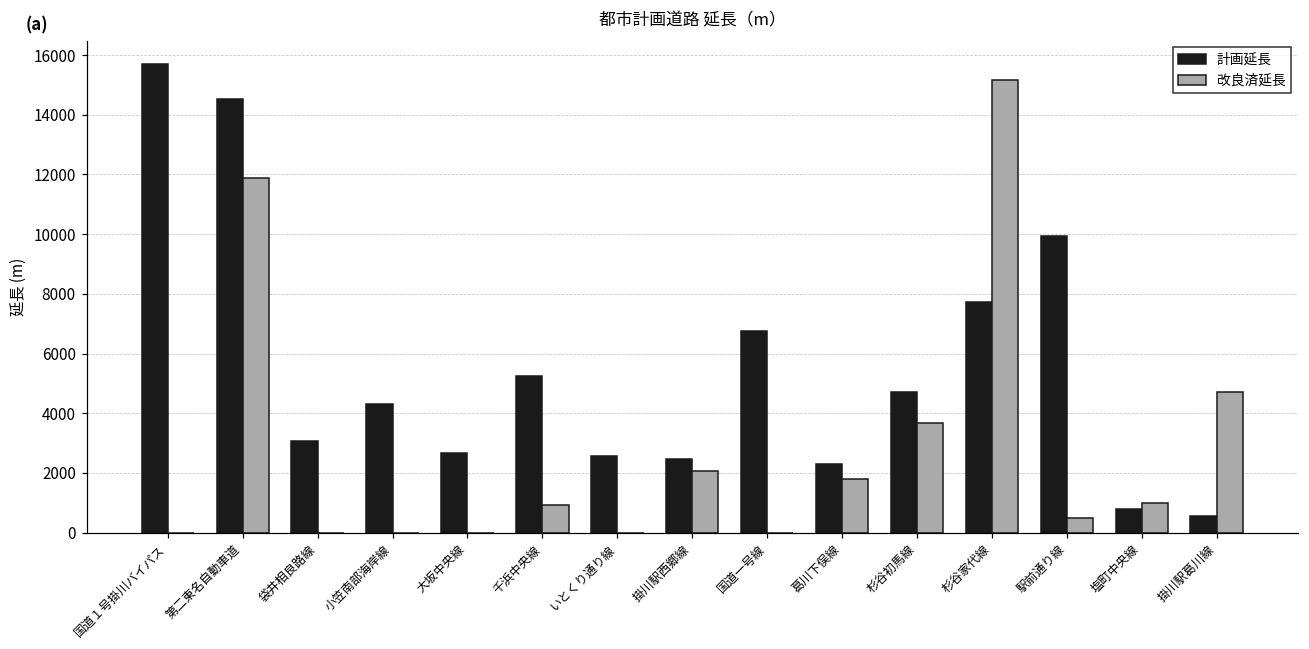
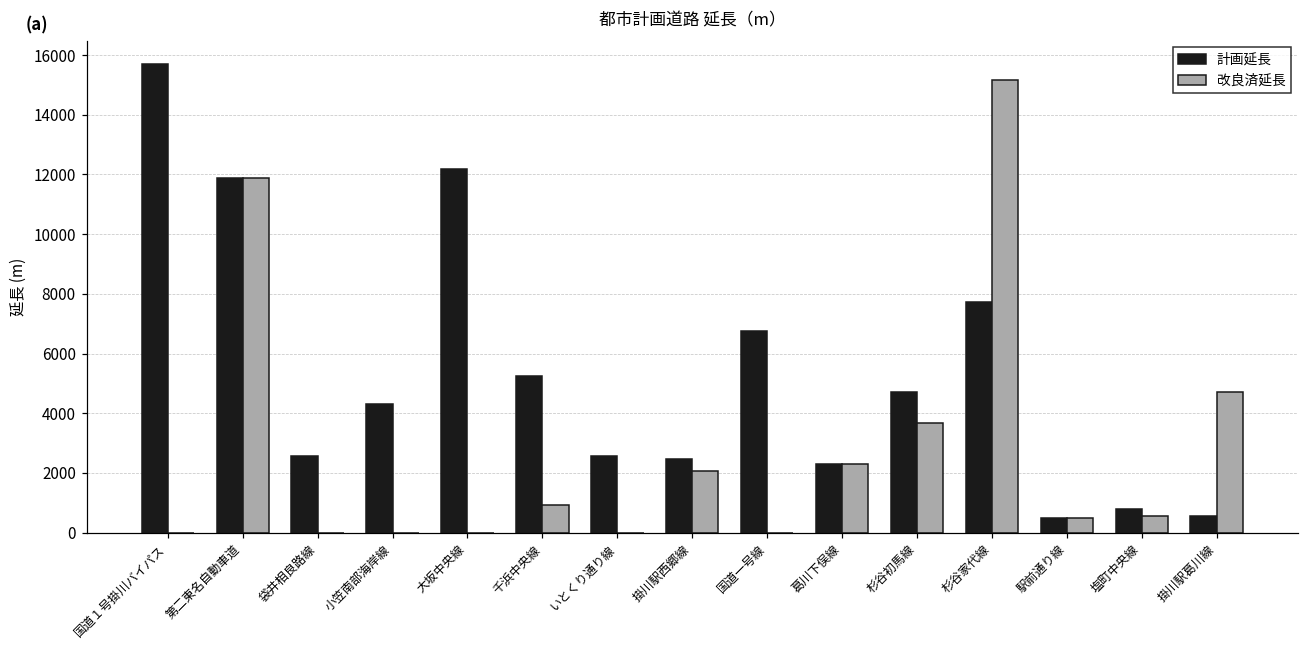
  {
    "計画延長": {
      "国道１号掛川バイパス": 15700,
-     "第二東名自動車道": 14500,
-     "袋井相良路線": 3100,
+     "第二東名自動車道": 11900,
+     "袋井相良路線": 2600,
      "小笠南部海岸線": 4300,
-     "大坂中央線": 2700,
+     "大坂中央線": 12200,
      "千浜中央線": 5200,
      "いとくり通り線": 2600,
      "掛川駅西郷線": 2500,
      "国道一号線": 6800,
      "葛川下俣線": 2300,
      "杉谷初馬線": 4700,
      "杉谷家代線": 7700,
-     "駅前通り線": 9900,
+     "駅前通り線": 500,
      "塩町中央線": 800,
      "掛川駅葛川線": 500
    },
    "改良済延長": {
      "国道１号掛川バイパス": 0,
      "第二東名自動車道": 11900,
      "袋井相良路線": 0,
      "小笠南部海岸線": 0,
      "大坂中央線": 0,
      "千浜中央線": 900,
      "いとくり通り線": 0,
      "掛川駅西郷線": 2100,
      "国道一号線": 0,
-     "葛川下俣線": 1800,
+     "葛川下俣線": 2300,
      "杉谷初馬線": 3700,
      "杉谷家代線": 15200,
      "駅前通り線": 500,
-     "塩町中央線": 1000,
+     "塩町中央線": 600,
      "掛川駅葛川線": 4700
    }
  }
